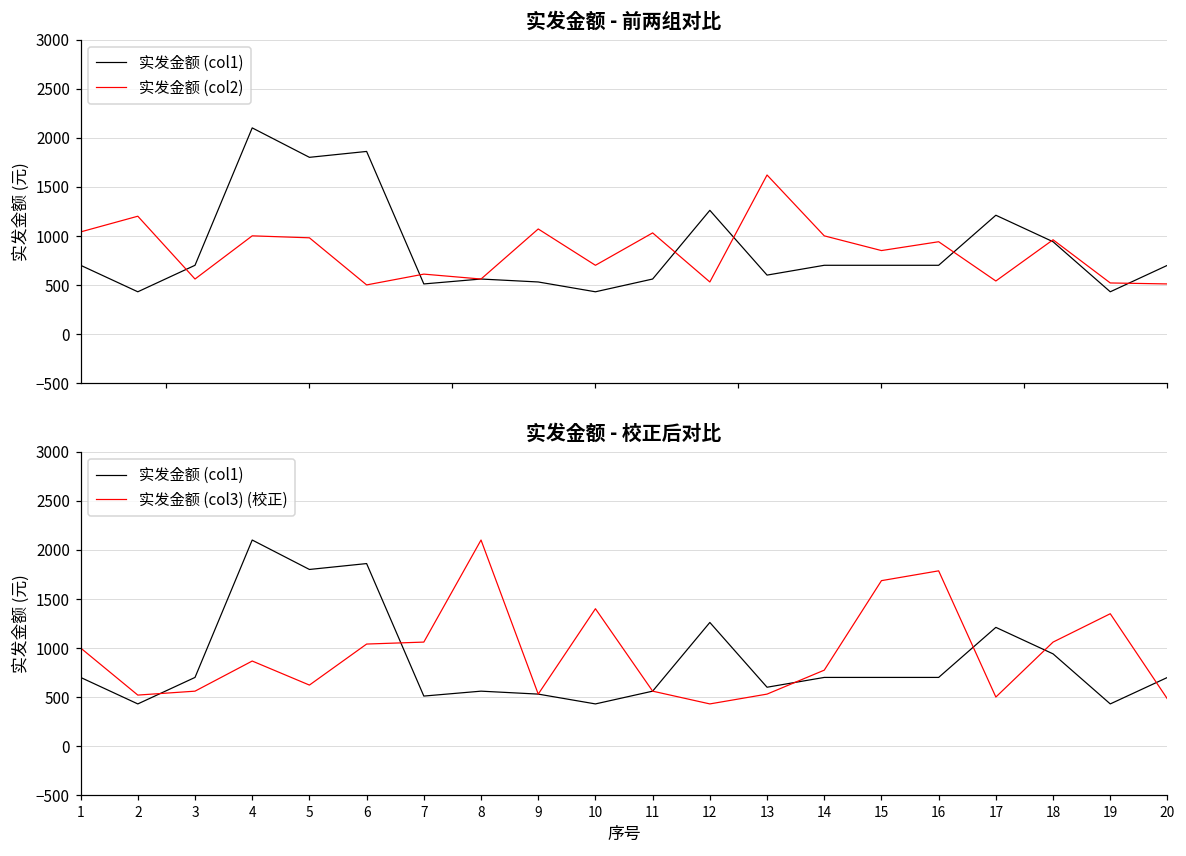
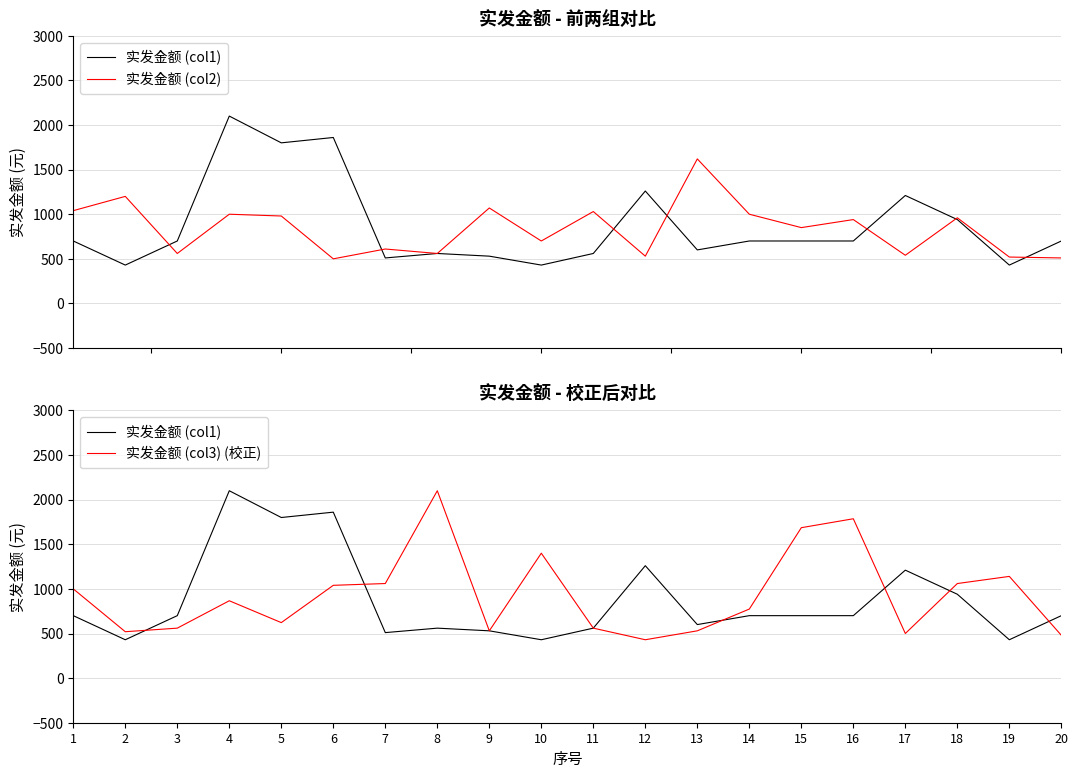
  {
    "实发金额 - 校正后对比": {
      "实发金额 (col1)": {
        "1": 700,
        "2": 400,
        "3": 700,
        "4": 2100,
        "5": 1800,
        "6": 1900,
        "7": 500,
        "8": 600,
        "10": 400,
        "12": 1300,
        "13": 600,
        "14": 700,
        "15": 700,
        "16": 700,
        "17": 1200,
        "18": 900,
        "19": 400,
        "20": 700
      },
      "实发金额 (col3) (校正)": {
        "1": 1000,
        "2": 500,
        "3": 600,
        "4": 900,
        "5": 600,
        "6": 1000,
        "7": 1100,
        "8": 2100,
        "10": 1400,
        "12": 400,
        "13": 500,
        "14": 800,
        "15": 1700,
        "16": 1800,
        "17": 500,
        "18": 1100,
-       "19": 1300,
+       "19": 1100,
        "20": 500
      }
    }
  }
